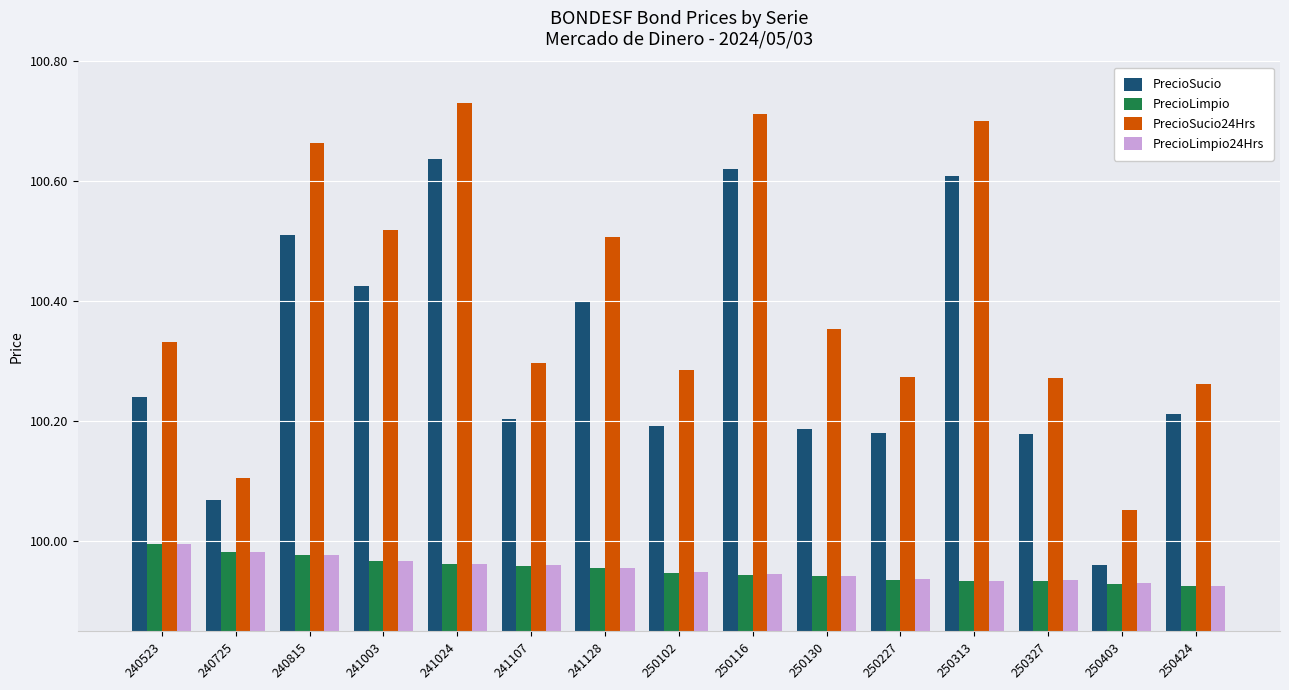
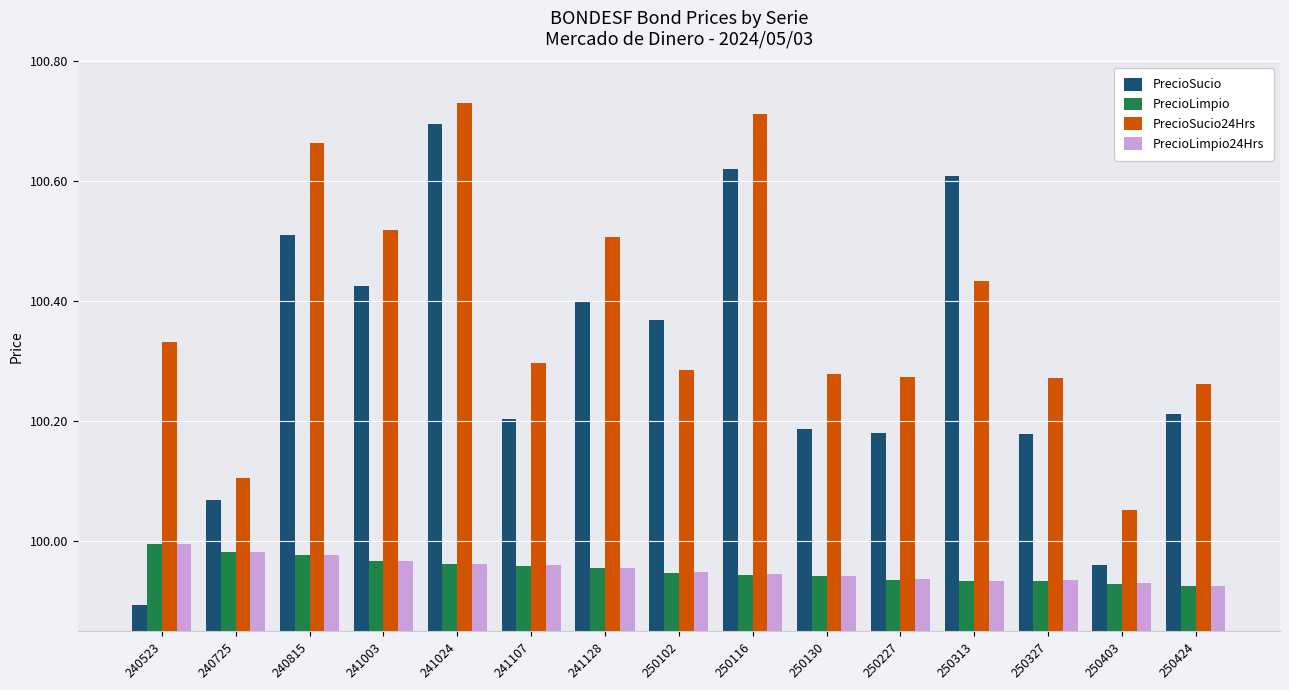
  {
    "PrecioSucio": {
-     "240523": 100.24,
+     "240523": 99.89,
      "240725": 100.07,
      "240815": 100.51,
      "241003": 100.43,
-     "241024": 100.64,
+     "241024": 100.70,
      "241107": 100.20,
      "241128": 100.40,
-     "250102": 100.19,
+     "250102": 100.37,
      "250116": 100.62,
      "250130": 100.19,
      "250227": 100.18,
      "250313": 100.61,
      "250327": 100.18,
      "250403": 99.96,
      "250424": 100.21
    },
    "PrecioLimpio": {
      "240523": 99.99,
      "240725": 99.98,
      "240815": 99.98,
      "241003": 99.97,
      "241024": 99.96,
      "241107": 99.96,
      "241128": 99.95,
      "250102": 99.95,
      "250116": 99.94,
      "250130": 99.94,
      "250227": 99.94,
      "250313": 99.93,
      "250327": 99.93,
      "250403": 99.93,
      "250424": 99.93
    },
    "PrecioSucio24Hrs": {
      "240523": 100.33,
      "240725": 100.11,
      "240815": 100.66,
      "241003": 100.52,
      "241024": 100.73,
      "241107": 100.30,
      "241128": 100.51,
      "250102": 100.29,
      "250116": 100.71,
-     "250130": 100.35,
+     "250130": 100.28,
      "250227": 100.27,
-     "250313": 100.70,
+     "250313": 100.43,
      "250327": 100.27,
      "250403": 100.05,
      "250424": 100.26
    },
    "PrecioLimpio24Hrs": {
      "240523": 100.00,
      "240725": 99.98,
      "240815": 99.98,
      "241003": 99.97,
      "241024": 99.96,
      "241107": 99.96,
      "241128": 99.96,
      "250102": 99.95,
      "250116": 99.95,
      "250130": 99.94,
      "250227": 99.94,
      "250313": 99.93,
      "250327": 99.94,
      "250403": 99.93,
      "250424": 99.93
    }
  }
